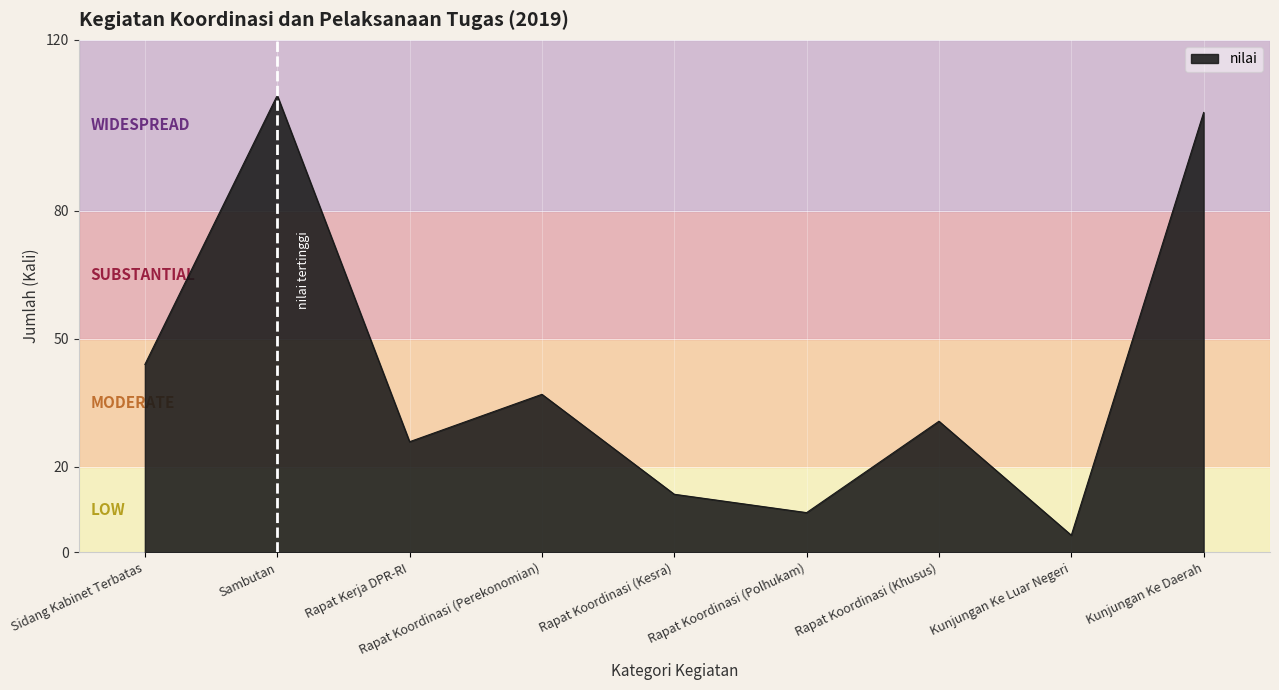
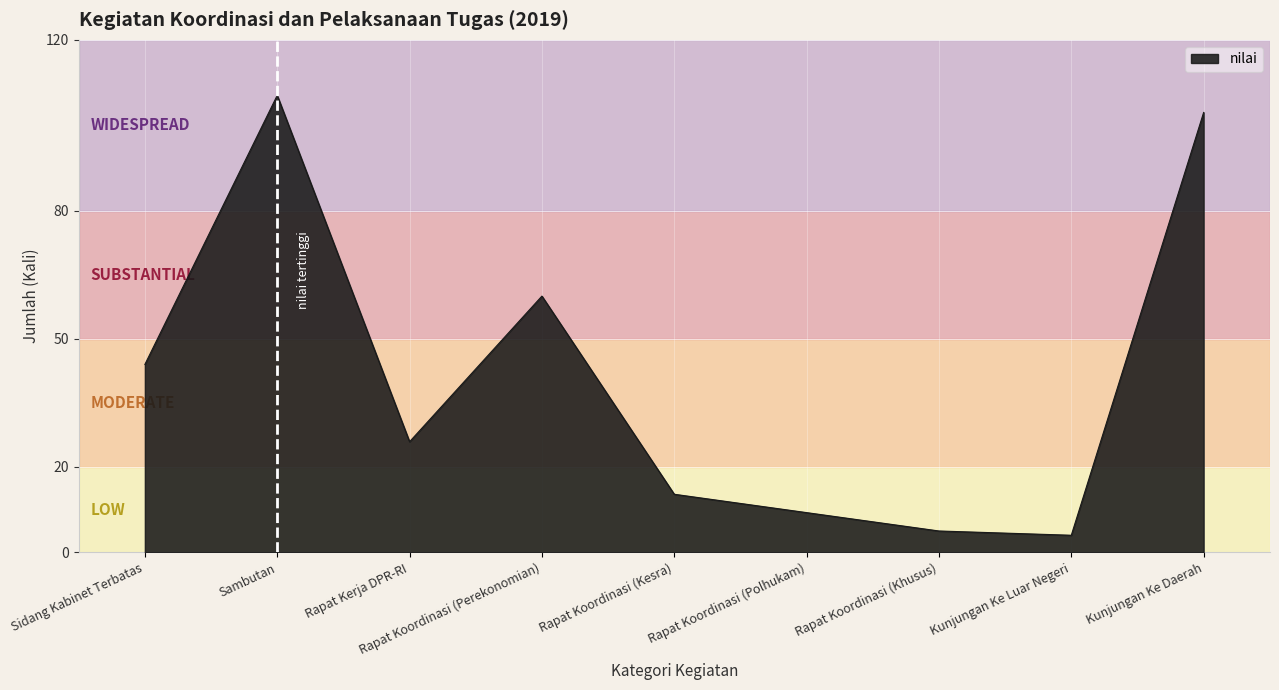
  {
    "Sidang Kabinet Terbatas": 44,
    "Sambutan": 107,
    "Rapat Kerja DPR-RI": 26,
-   "Rapat Koordinasi (Perekonomian)": 37,
+   "Rapat Koordinasi (Perekonomian)": 60,
    "Rapat Koordinasi (Kesra)": 14,
    "Rapat Koordinasi (Polhukam)": 9,
-   "Rapat Koordinasi (Khusus)": 31,
+   "Rapat Koordinasi (Khusus)": 5,
    "Kunjungan Ke Luar Negeri": 4,
    "Kunjungan Ke Daerah": 103
  }
